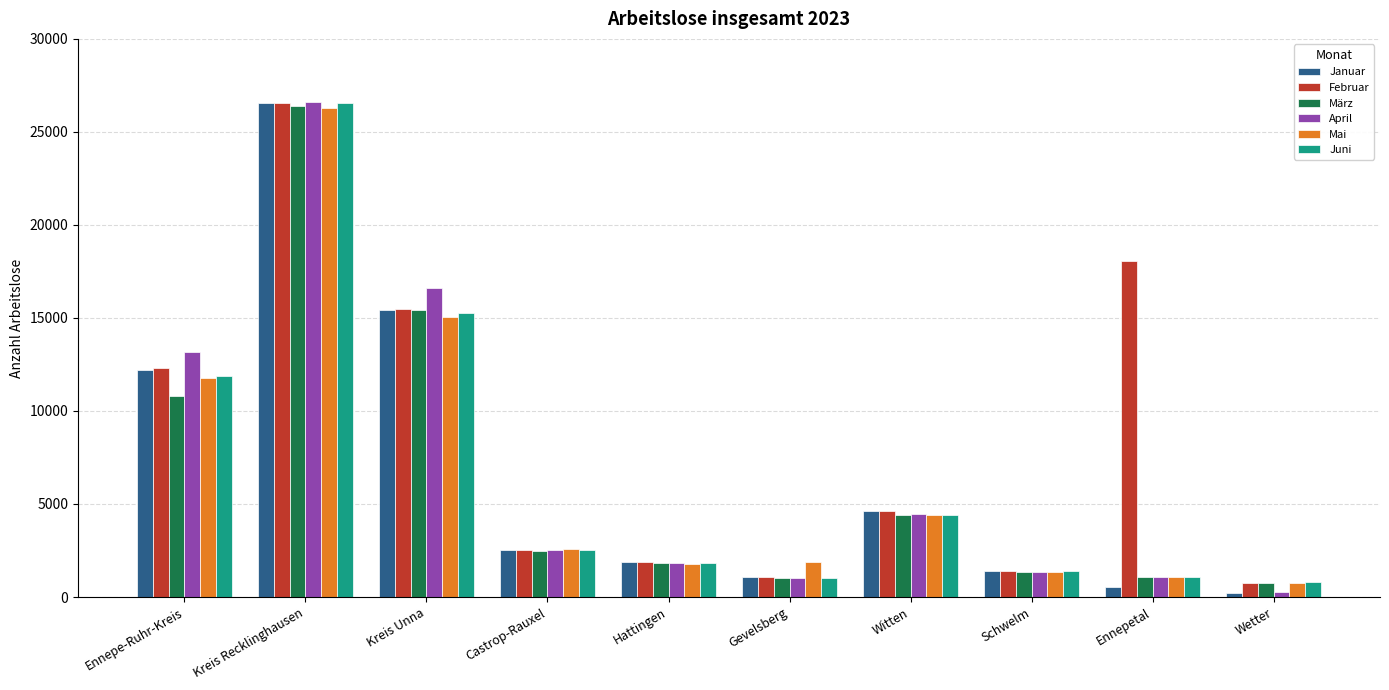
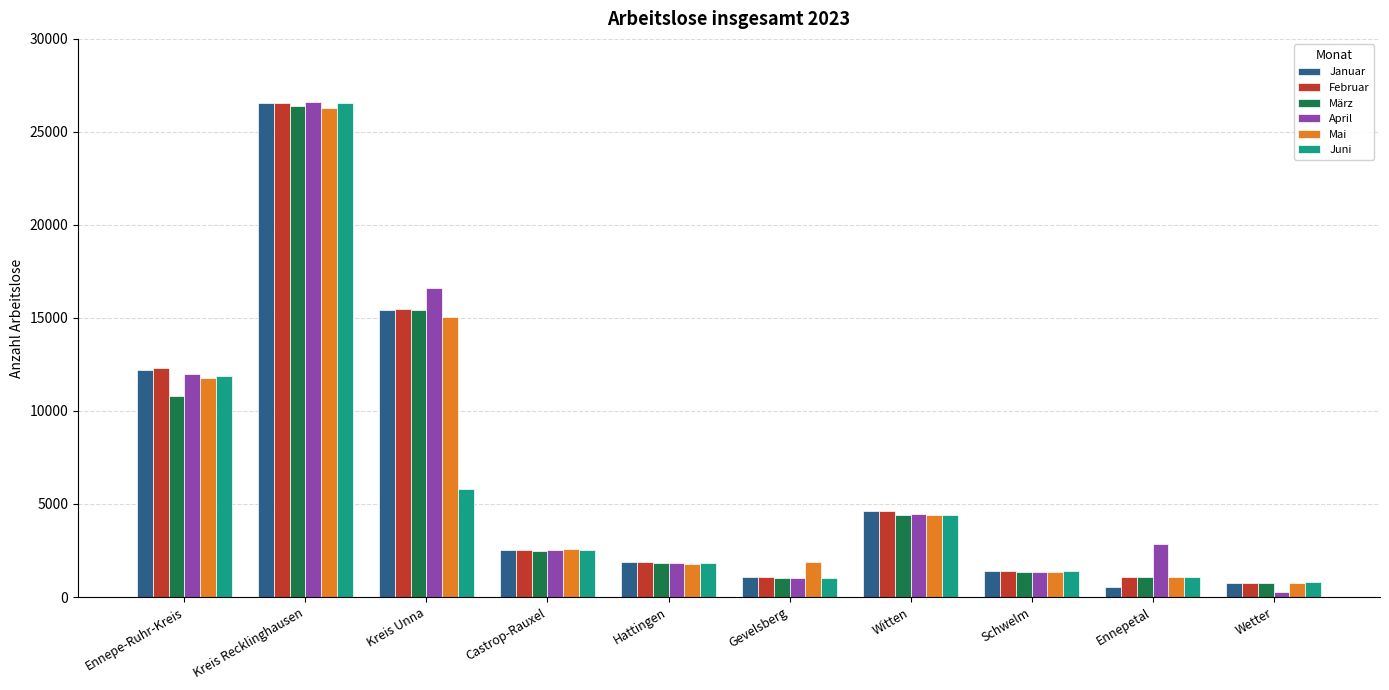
  {
    "Januar": {
      "Ennepe-Ruhr-Kreis": 12200,
      "Kreis Recklinghausen": 26500,
      "Kreis Unna": 15400,
      "Castrop-Rauxel": 2500,
      "Hattingen": 1900,
      "Gevelsberg": 1100,
      "Witten": 4600,
      "Schwelm": 1400,
      "Ennepetal": 500,
-     "Wetter": 200
+     "Wetter": 700
    },
    "Februar": {
      "Ennepe-Ruhr-Kreis": 12300,
      "Kreis Recklinghausen": 26500,
      "Kreis Unna": 15500,
      "Castrop-Rauxel": 2500,
      "Hattingen": 1900,
      "Gevelsberg": 1100,
      "Witten": 4600,
      "Schwelm": 1400,
-     "Ennepetal": 18100,
+     "Ennepetal": 1100,
      "Wetter": 800
    },
    "März": {
      "Ennepe-Ruhr-Kreis": 10800,
      "Kreis Recklinghausen": 26400,
      "Kreis Unna": 15400,
      "Castrop-Rauxel": 2500,
      "Hattingen": 1800,
      "Gevelsberg": 1000,
      "Witten": 4400,
      "Schwelm": 1400,
      "Ennepetal": 1100,
      "Wetter": 800
    },
    "April": {
-     "Ennepe-Ruhr-Kreis": 13200,
+     "Ennepe-Ruhr-Kreis": 12000,
      "Kreis Recklinghausen": 26600,
      "Kreis Unna": 16600,
      "Castrop-Rauxel": 2500,
      "Hattingen": 1800,
      "Gevelsberg": 1000,
      "Witten": 4500,
      "Schwelm": 1400,
-     "Ennepetal": 1100,
+     "Ennepetal": 2900,
      "Wetter": 200
    },
    "Mai": {
      "Ennepe-Ruhr-Kreis": 11800,
      "Kreis Recklinghausen": 26300,
      "Kreis Unna": 15100,
      "Castrop-Rauxel": 2600,
      "Hattingen": 1800,
      "Gevelsberg": 1900,
      "Witten": 4400,
      "Schwelm": 1400,
      "Ennepetal": 1100,
      "Wetter": 800
    },
    "Juni": {
      "Ennepe-Ruhr-Kreis": 11900,
      "Kreis Recklinghausen": 26600,
-     "Kreis Unna": 15300,
+     "Kreis Unna": 5800,
      "Castrop-Rauxel": 2600,
      "Hattingen": 1800,
      "Gevelsberg": 1000,
      "Witten": 4400,
      "Schwelm": 1400,
      "Ennepetal": 1100,
      "Wetter": 800
    }
  }
